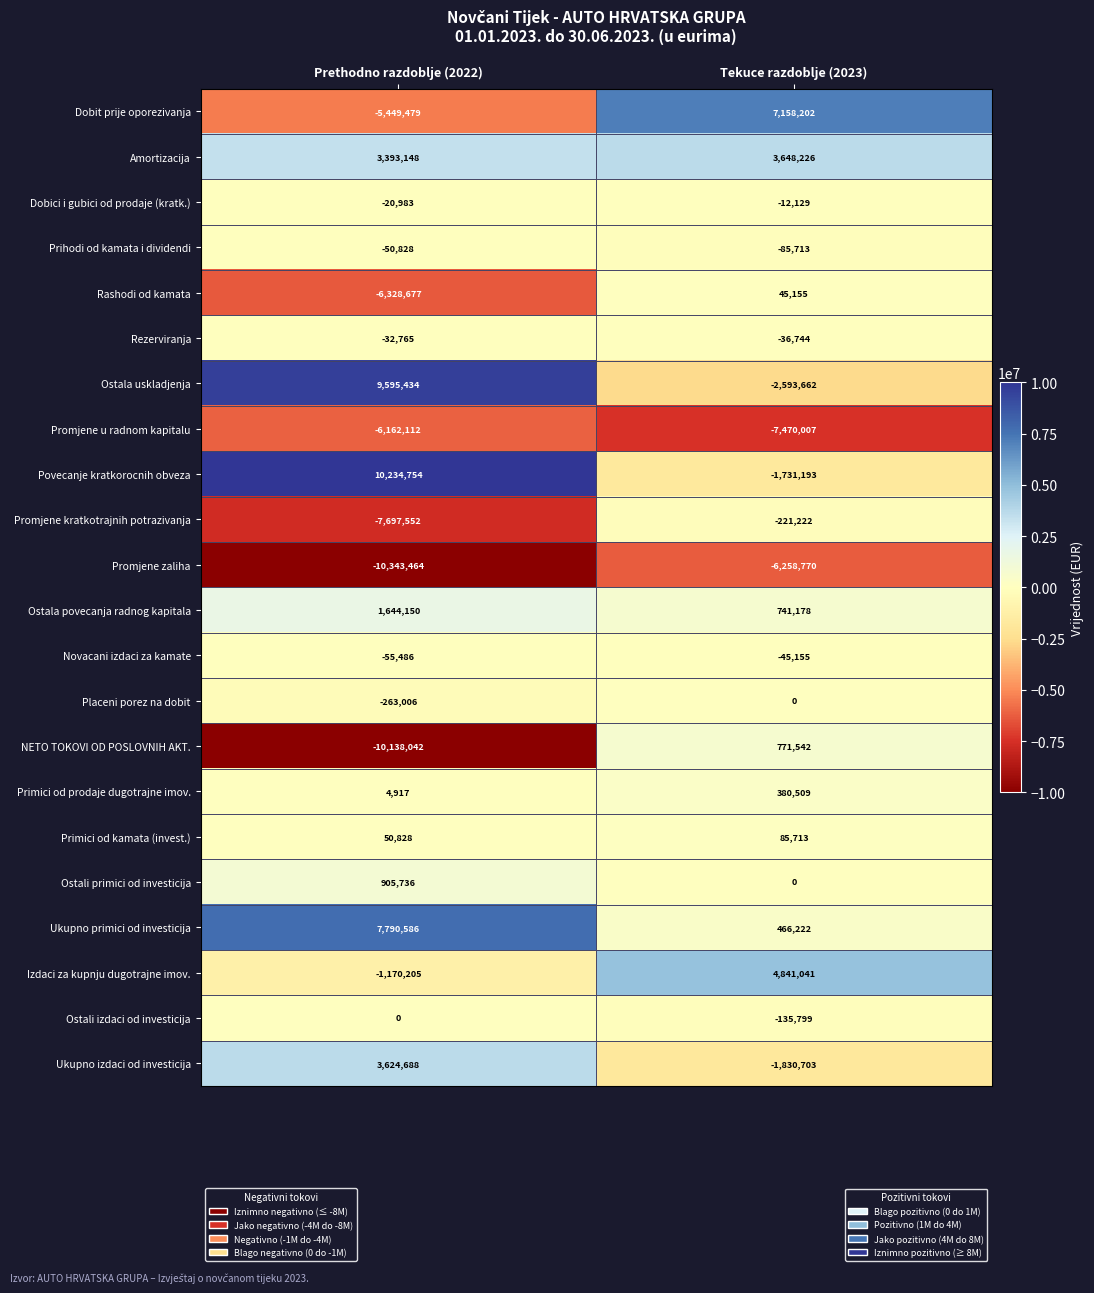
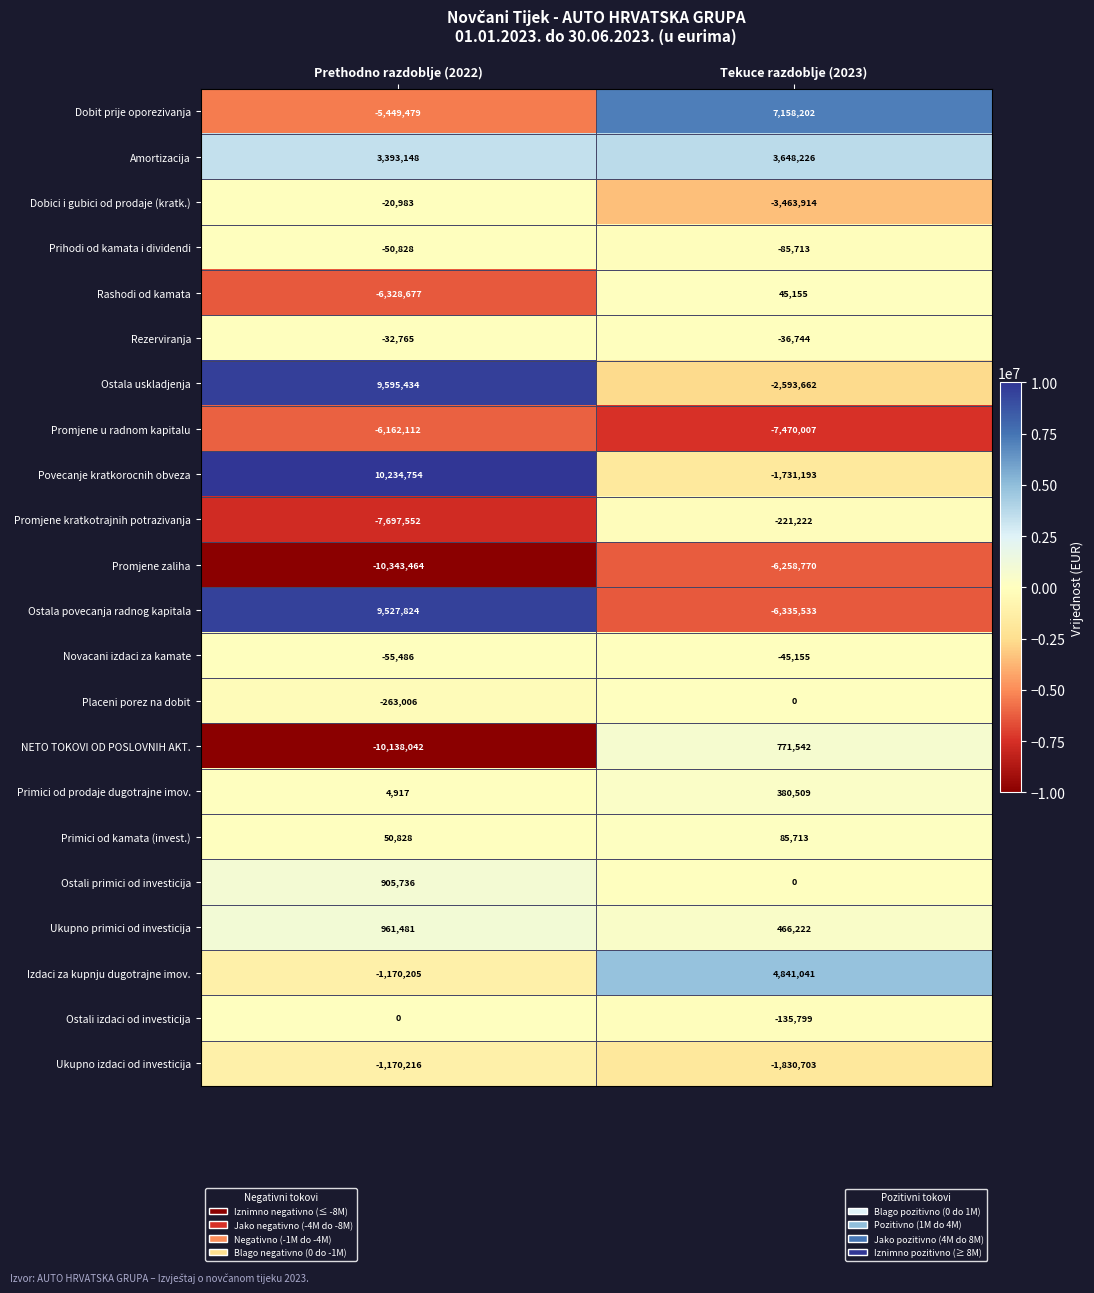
  {
    "Dobit prije oporezivanja": {
      "Prethodno razdoblje (2022)": "-5,449,479",
      "Tekuce razdoblje (2023)": "7,158,202"
    },
    "Amortizacija": {
      "Prethodno razdoblje (2022)": "3,393,148",
      "Tekuce razdoblje (2023)": "3,648,226"
    },
    "Dobici i gubici od prodaje (kratk.)": {
      "Prethodno razdoblje (2022)": "-20,983",
-     "Tekuce razdoblje (2023)": "-12,129"
+     "Tekuce razdoblje (2023)": "-3,463,914"
    },
    "Prihodi od kamata i dividendi": {
      "Prethodno razdoblje (2022)": "-50,828",
      "Tekuce razdoblje (2023)": "-85,713"
    },
    "Rashodi od kamata": {
      "Prethodno razdoblje (2022)": "-6,328,677",
      "Tekuce razdoblje (2023)": "45,155"
    },
    "Rezerviranja": {
      "Prethodno razdoblje (2022)": "-32,765",
      "Tekuce razdoblje (2023)": "-36,744"
    },
    "Ostala uskladjenja": {
      "Prethodno razdoblje (2022)": "9,595,434",
      "Tekuce razdoblje (2023)": "-2,593,662"
    },
    "Promjene u radnom kapitalu": {
      "Prethodno razdoblje (2022)": "-6,162,112",
      "Tekuce razdoblje (2023)": "-7,470,007"
    },
    "Povecanje kratkorocnih obveza": {
      "Prethodno razdoblje (2022)": "10,234,754",
      "Tekuce razdoblje (2023)": "-1,731,193"
    },
    "Promjene kratkotrajnih potrazivanja": {
      "Prethodno razdoblje (2022)": "-7,697,552",
      "Tekuce razdoblje (2023)": "-221,222"
    },
    "Promjene zaliha": {
      "Prethodno razdoblje (2022)": "-10,343,464",
      "Tekuce razdoblje (2023)": "-6,258,770"
    },
    "Ostala povecanja radnog kapitala": {
-     "Prethodno razdoblje (2022)": "1,644,150",
-     "Tekuce razdoblje (2023)": "741,178"
+     "Prethodno razdoblje (2022)": "9,527,824",
+     "Tekuce razdoblje (2023)": "-6,335,533"
    },
    "Novacani izdaci za kamate": {
      "Prethodno razdoblje (2022)": "-55,486",
      "Tekuce razdoblje (2023)": "-45,155"
    },
    "Placeni porez na dobit": {
      "Prethodno razdoblje (2022)": "-263,006",
      "Tekuce razdoblje (2023)": "0"
    },
    "NETO TOKOVI OD POSLOVNIH AKT.": {
      "Prethodno razdoblje (2022)": "-10,138,042",
      "Tekuce razdoblje (2023)": "771,542"
    },
    "Primici od prodaje dugotrajne imov.": {
      "Prethodno razdoblje (2022)": "4,917",
      "Tekuce razdoblje (2023)": "380,509"
    },
    "Primici od kamata (invest.)": {
      "Prethodno razdoblje (2022)": "50,828",
      "Tekuce razdoblje (2023)": "85,713"
    },
    "Ostali primici od investicija": {
      "Prethodno razdoblje (2022)": "905,736",
      "Tekuce razdoblje (2023)": "0"
    },
    "Ukupno primici od investicija": {
-     "Prethodno razdoblje (2022)": "7,790,586",
+     "Prethodno razdoblje (2022)": "961,481",
      "Tekuce razdoblje (2023)": "466,222"
    },
    "Izdaci za kupnju dugotrajne imov.": {
      "Prethodno razdoblje (2022)": "-1,170,205",
      "Tekuce razdoblje (2023)": "4,841,041"
    },
    "Ostali izdaci od investicija": {
      "Prethodno razdoblje (2022)": "0",
      "Tekuce razdoblje (2023)": "-135,799"
    },
    "Ukupno izdaci od investicija": {
-     "Prethodno razdoblje (2022)": "3,624,688",
+     "Prethodno razdoblje (2022)": "-1,170,216",
      "Tekuce razdoblje (2023)": "-1,830,703"
    }
  }
